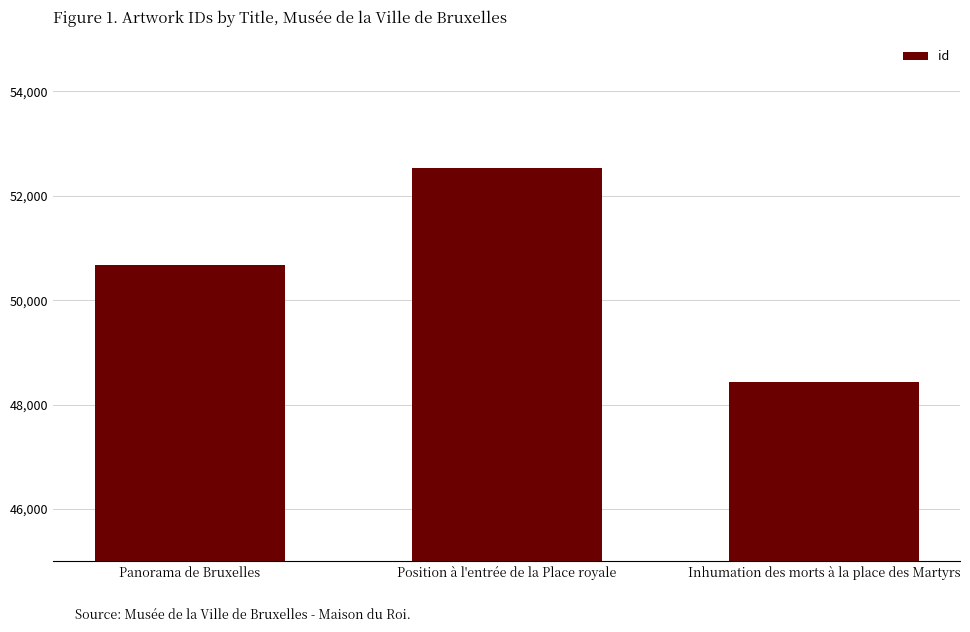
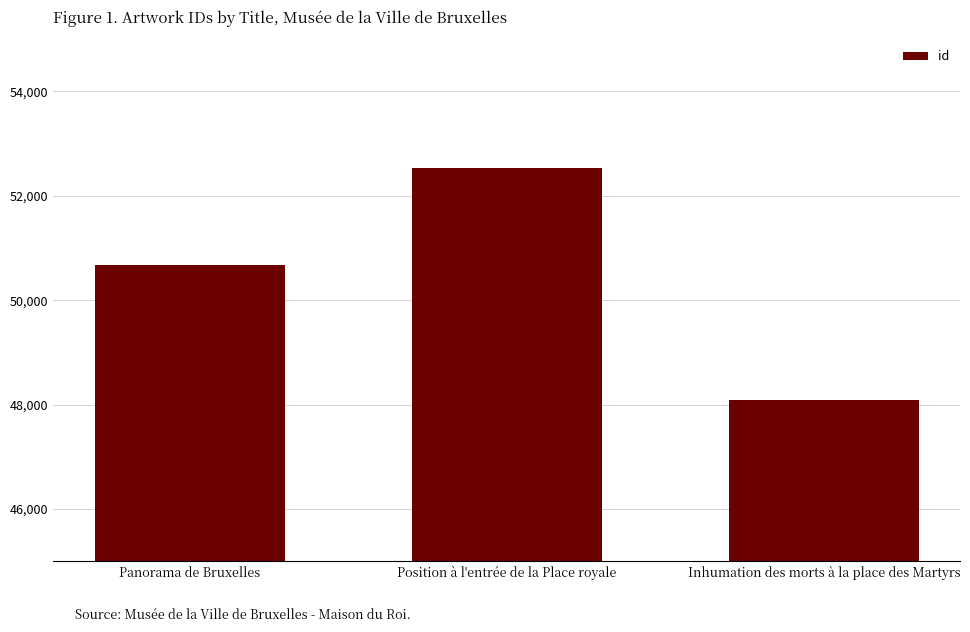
  {
    "Panorama de Bruxelles": "50,700",
    "Position à l'entrée de la Place royale": "52,500",
-   "Inhumation des morts à la place des Martyrs": "48,400"
+   "Inhumation des morts à la place des Martyrs": "48,100"
  }
